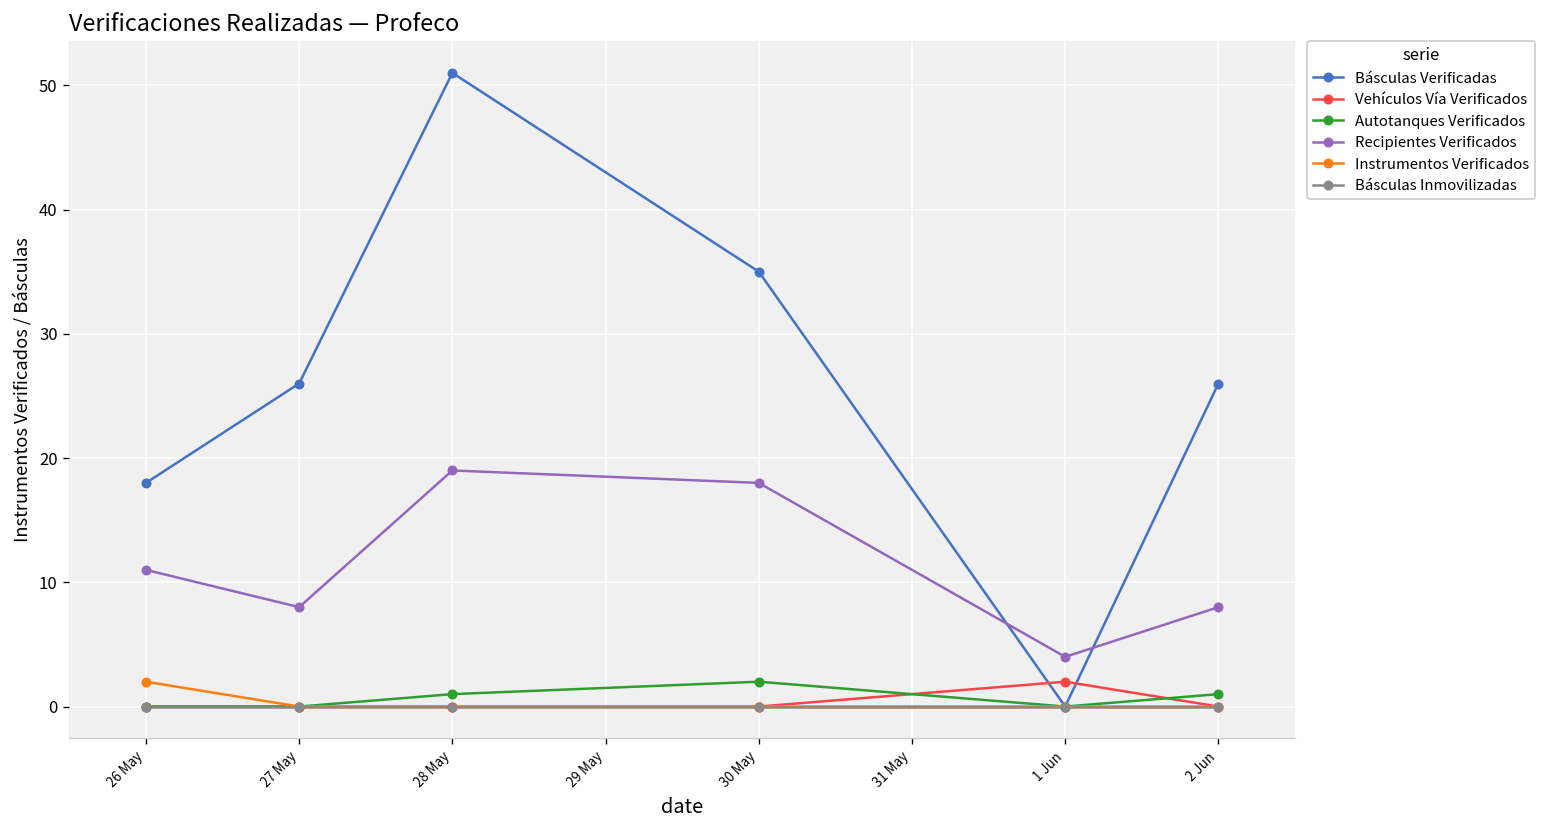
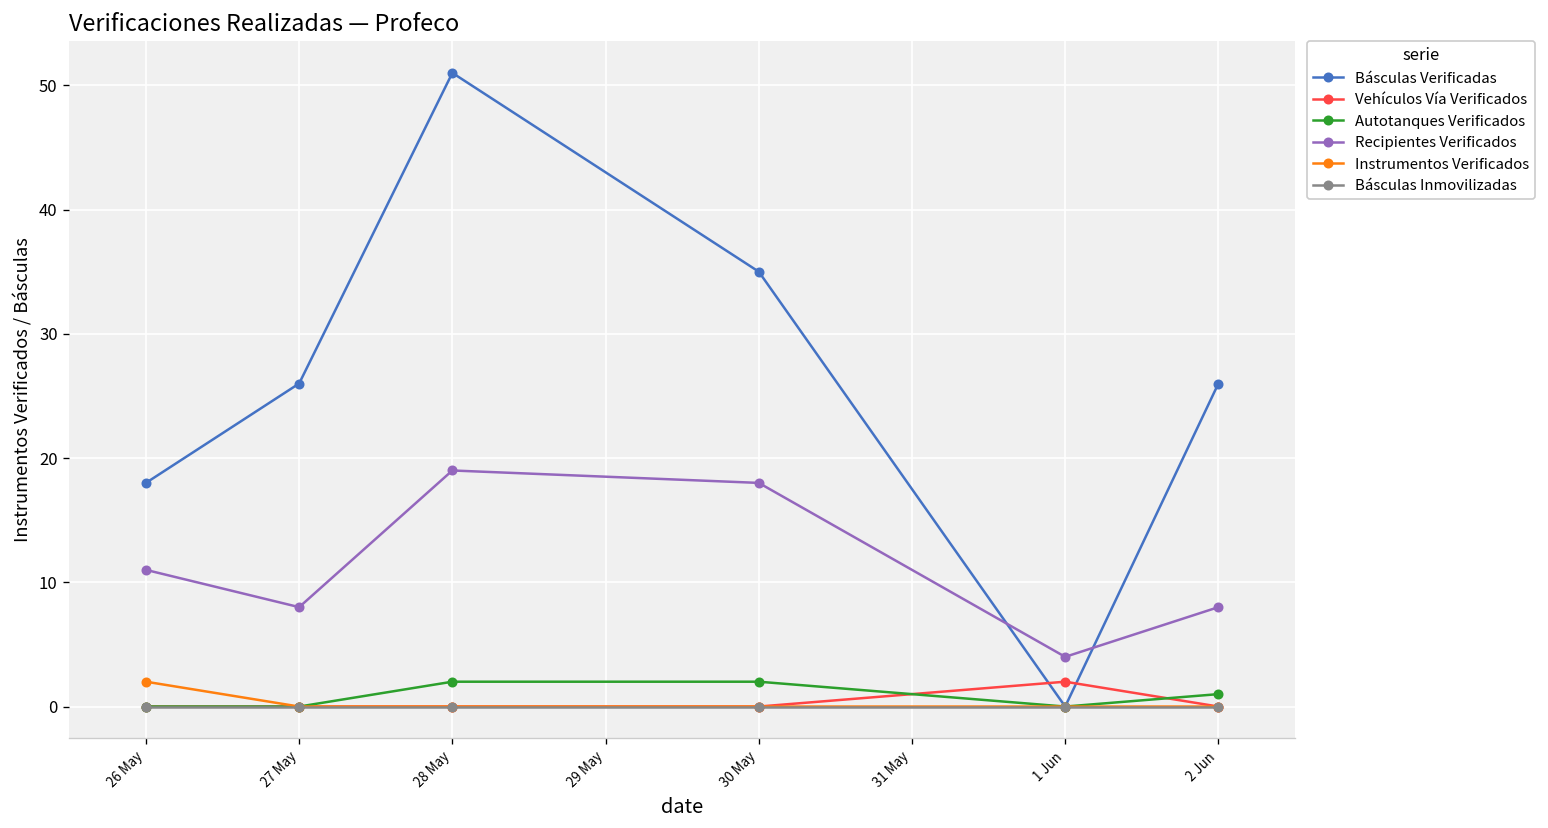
  {
    "Básculas Verificadas": {
      "26 May": 18,
      "27 May": 26,
      "28 May": 51,
      "30 May": 35,
      "2 Jun": 26
    },
    "Vehículos Vía Verificados": {
      "1 Jun": 2
    },
    "Autotanques Verificados": {
-     "28 May": 1,
+     "28 May": 2,
      "30 May": 2,
      "2 Jun": 1
    },
    "Recipientes Verificados": {
      "26 May": 11,
      "27 May": 8,
      "28 May": 19,
      "30 May": 18,
      "1 Jun": 4,
      "2 Jun": 8
    },
    "Instrumentos Verificados": {
      "26 May": 2
    }
  }
